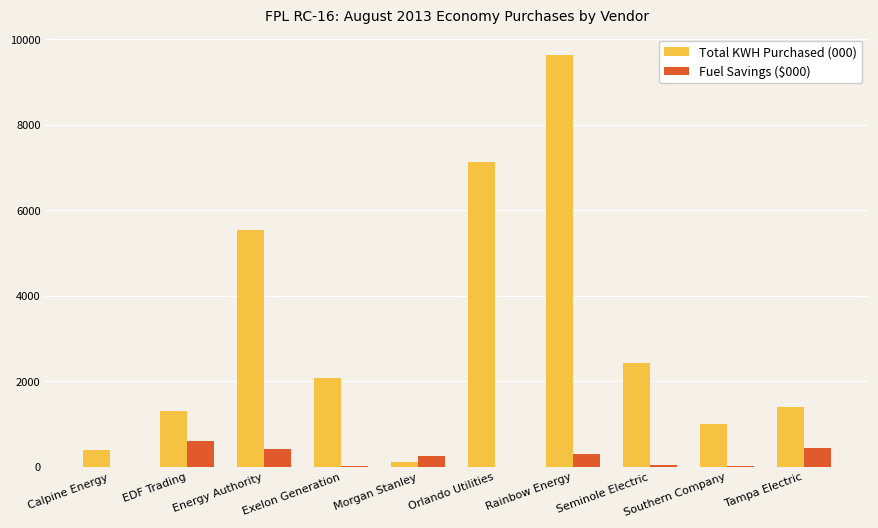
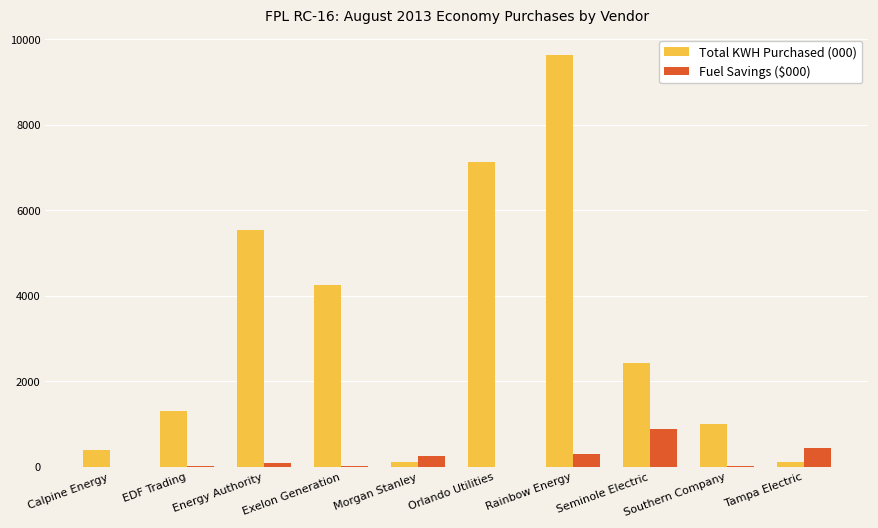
  {
    "Total KWH Purchased (000)": {
      "Calpine Energy": 400,
      "EDF Trading": 1300,
      "Energy Authority": 5500,
-     "Exelon Generation": 2100,
+     "Exelon Generation": 4300,
      "Morgan Stanley": 100,
      "Orlando Utilities": 7100,
      "Rainbow Energy": 9600,
      "Seminole Electric": 2400,
      "Southern Company": 1000,
-     "Tampa Electric": 1400
+     "Tampa Electric": 100
    },
    "Fuel Savings ($000)": {
-     "EDF Trading": 600,
-     "Energy Authority": 400,
+     "EDF Trading": 0,
+     "Energy Authority": 100,
      "Morgan Stanley": 300,
      "Rainbow Energy": 300,
-     "Seminole Electric": 100,
+     "Seminole Electric": 900,
      "Tampa Electric": 400
    }
  }
